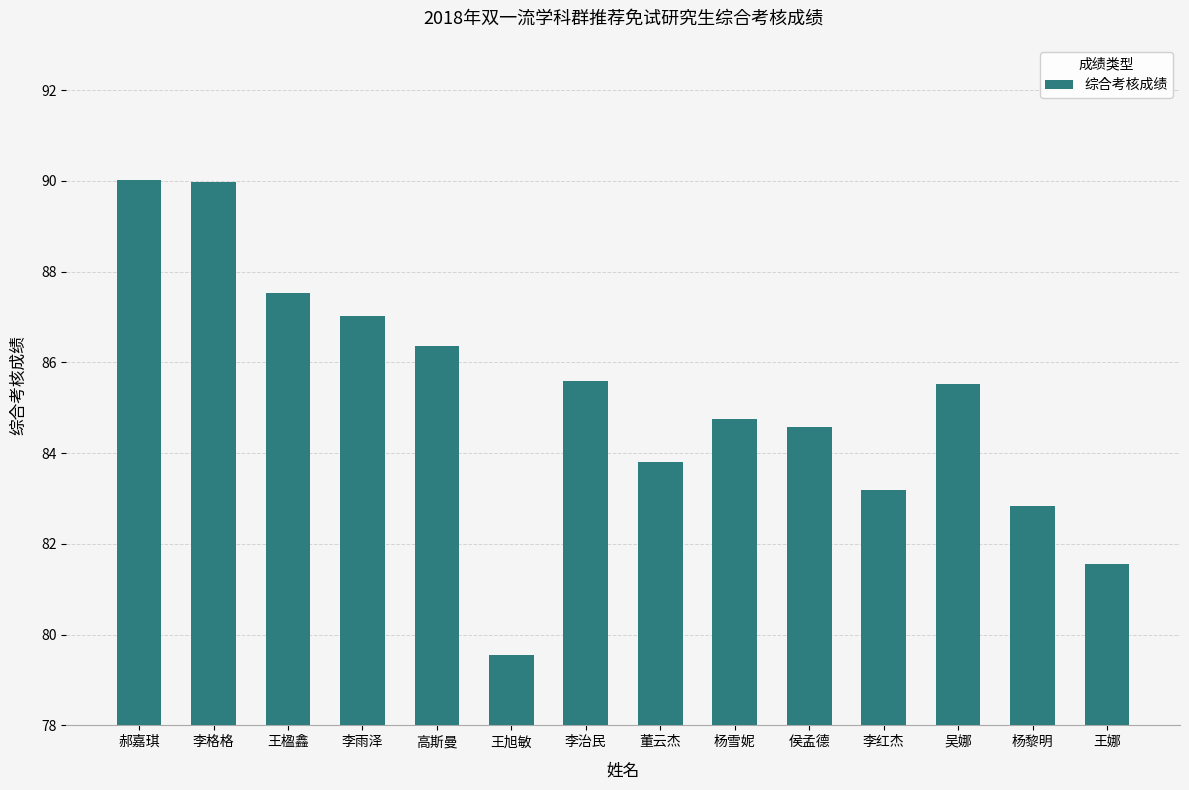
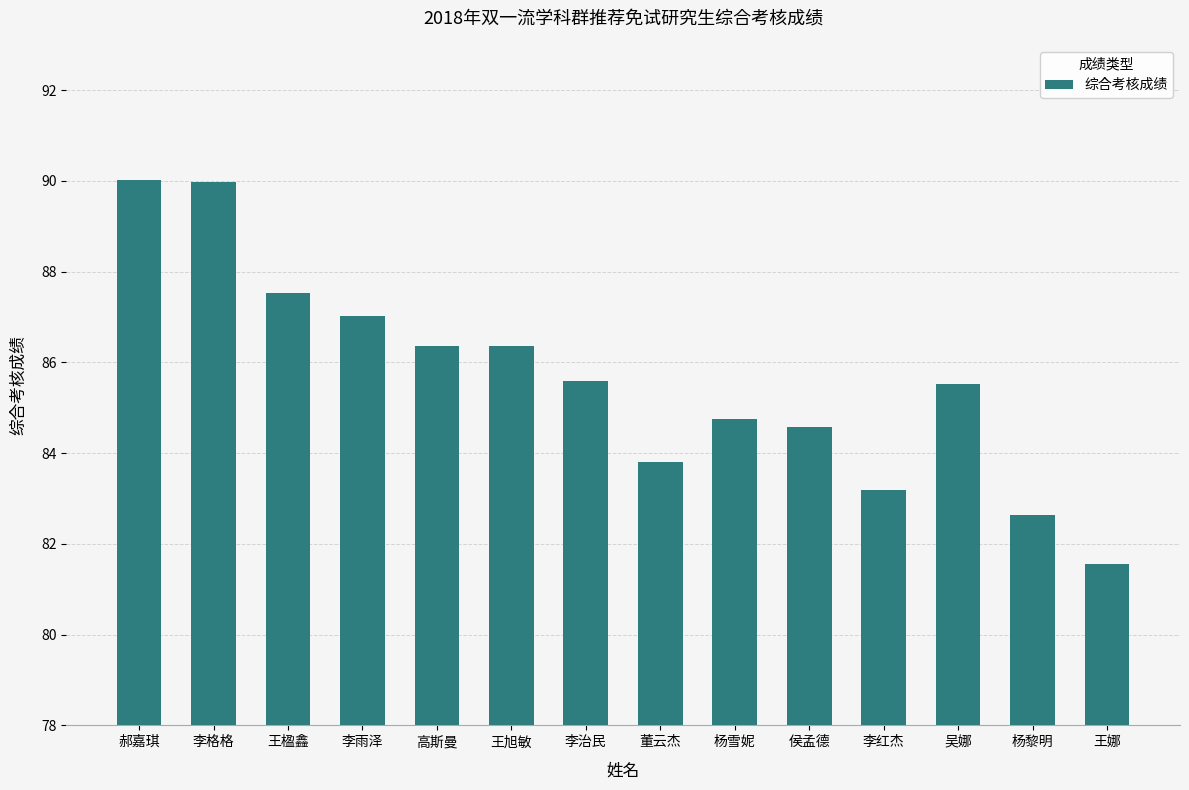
  {
    "郝嘉琪": 90.0,
    "李格格": 90.0,
    "王楹鑫": 87.5,
    "李雨泽": 87.0,
    "高斯曼": 86.4,
-   "王旭敏": 79.6,
+   "王旭敏": 86.4,
    "李治民": 85.6,
    "董云杰": 83.8,
    "杨雪妮": 84.7,
    "侯孟德": 84.6,
    "李红杰": 83.2,
    "吴娜": 85.5,
-   "杨黎明": 82.8,
+   "杨黎明": 82.6,
    "王娜": 81.6
  }
